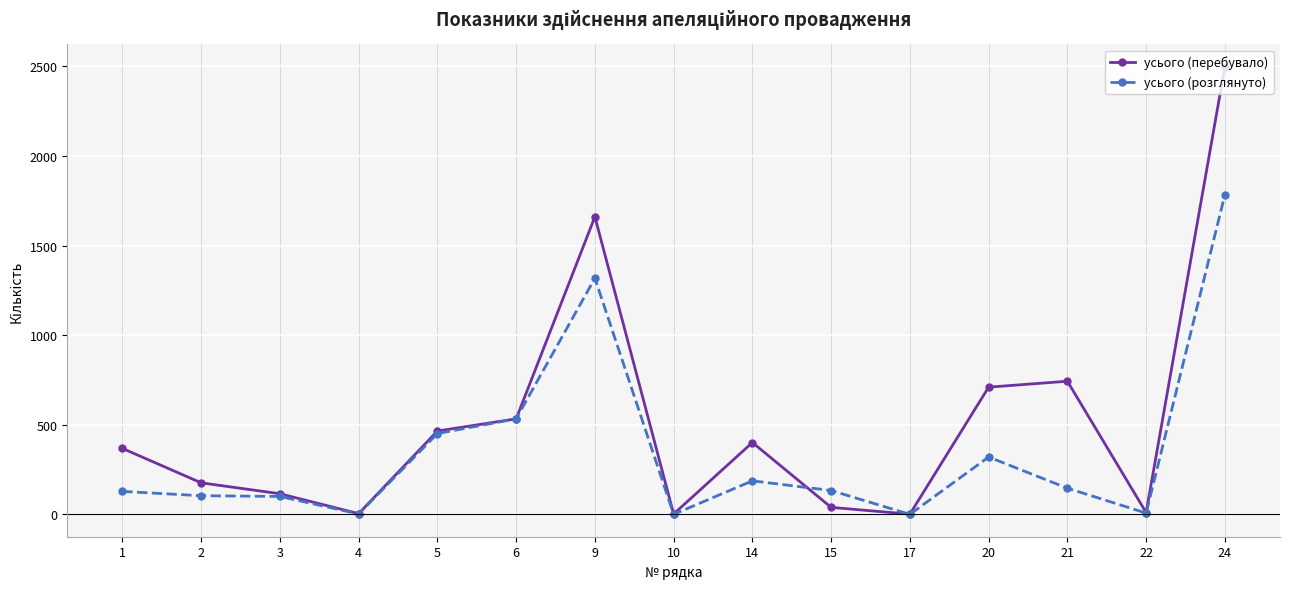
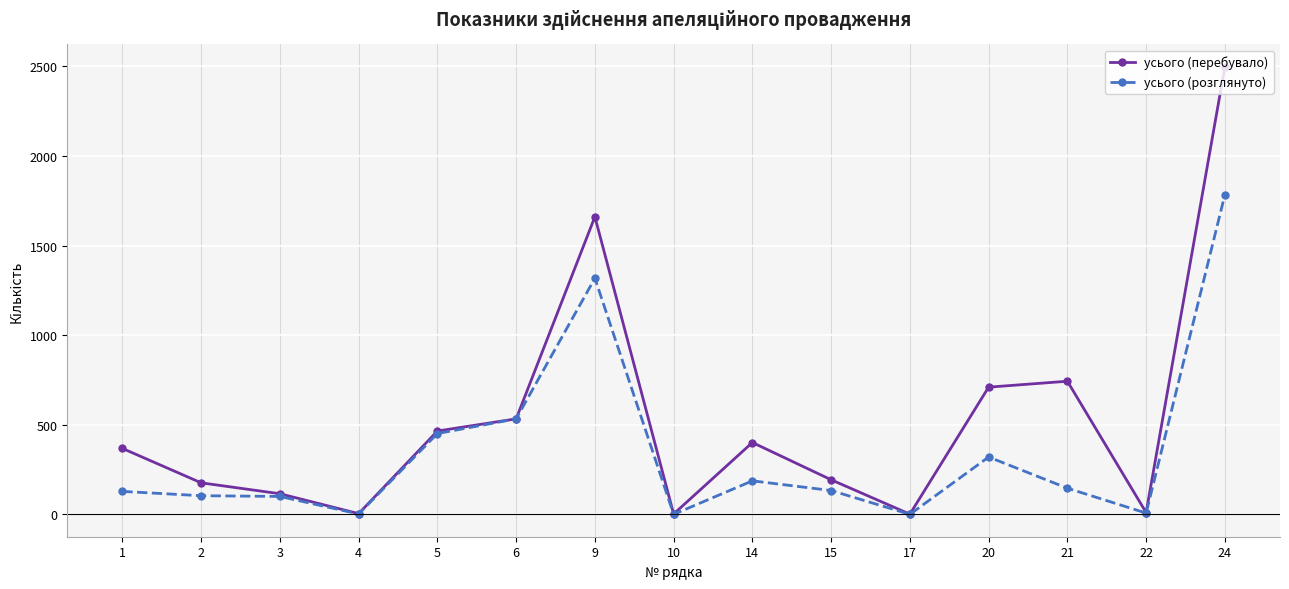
  {
    "усього (перебувало)": {
      "1": 370,
      "2": 180,
      "3": 120,
      "9": 1660,
      "14": 400,
-     "15": 40,
+     "15": 190,
      "20": 710,
      "21": 740
    },
    "усього (розглянуто)": {
      "1": 130,
      "2": 100,
      "3": 100,
      "9": 1320,
      "14": 190,
      "15": 130,
      "20": 320,
      "21": 150,
      "24": 1780
    }
  }
